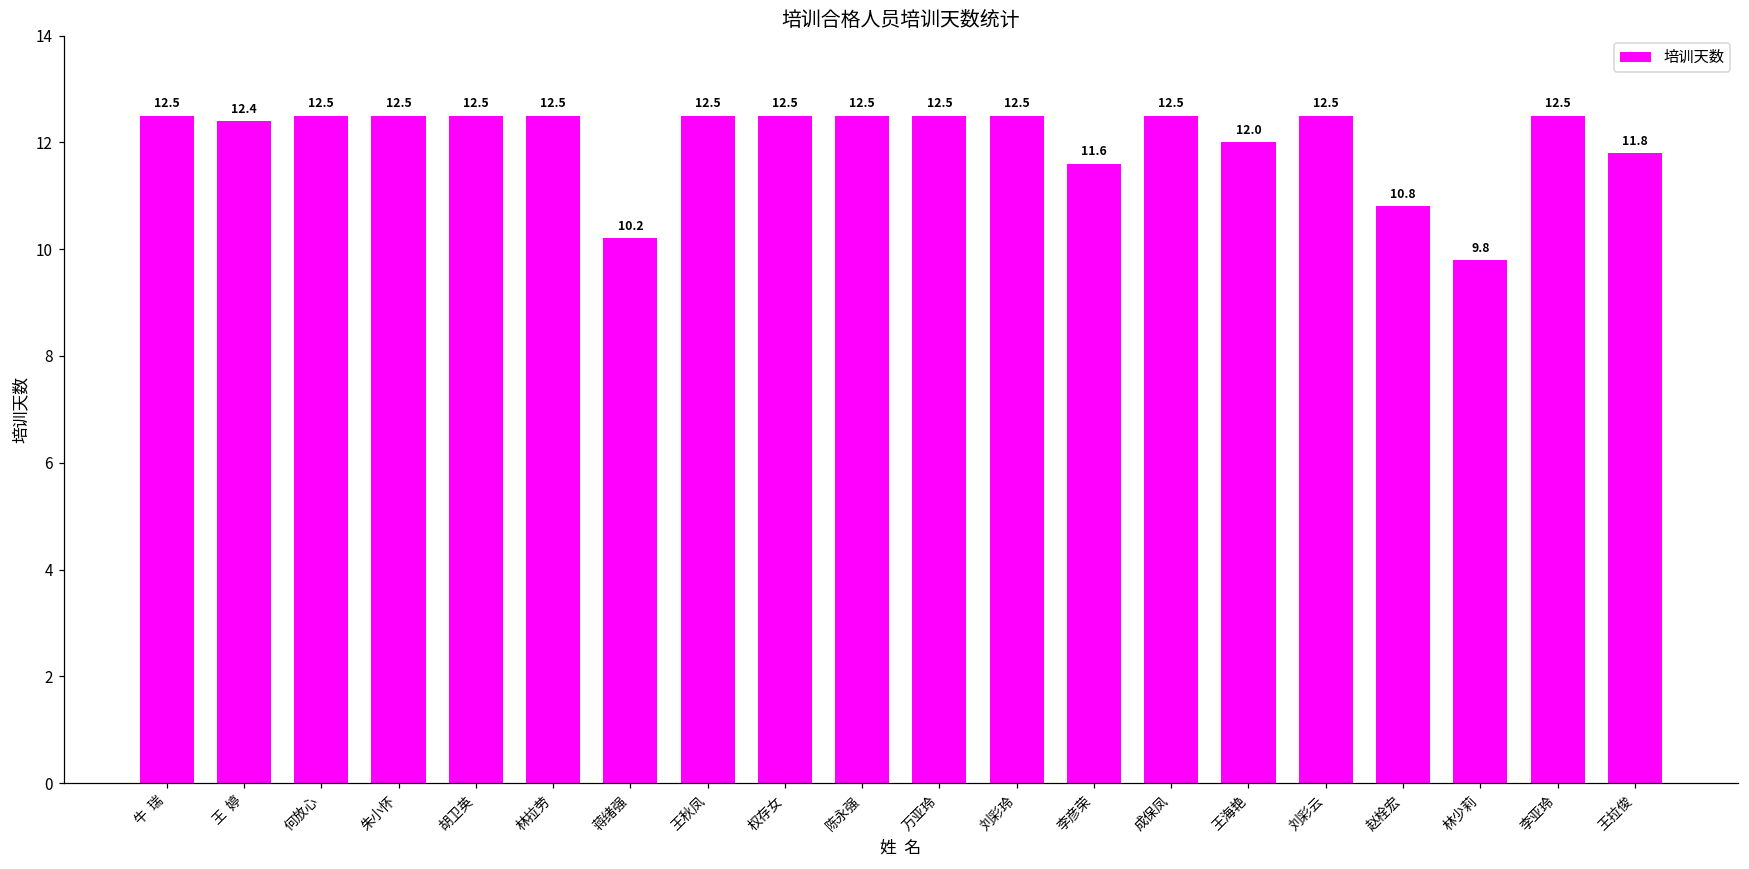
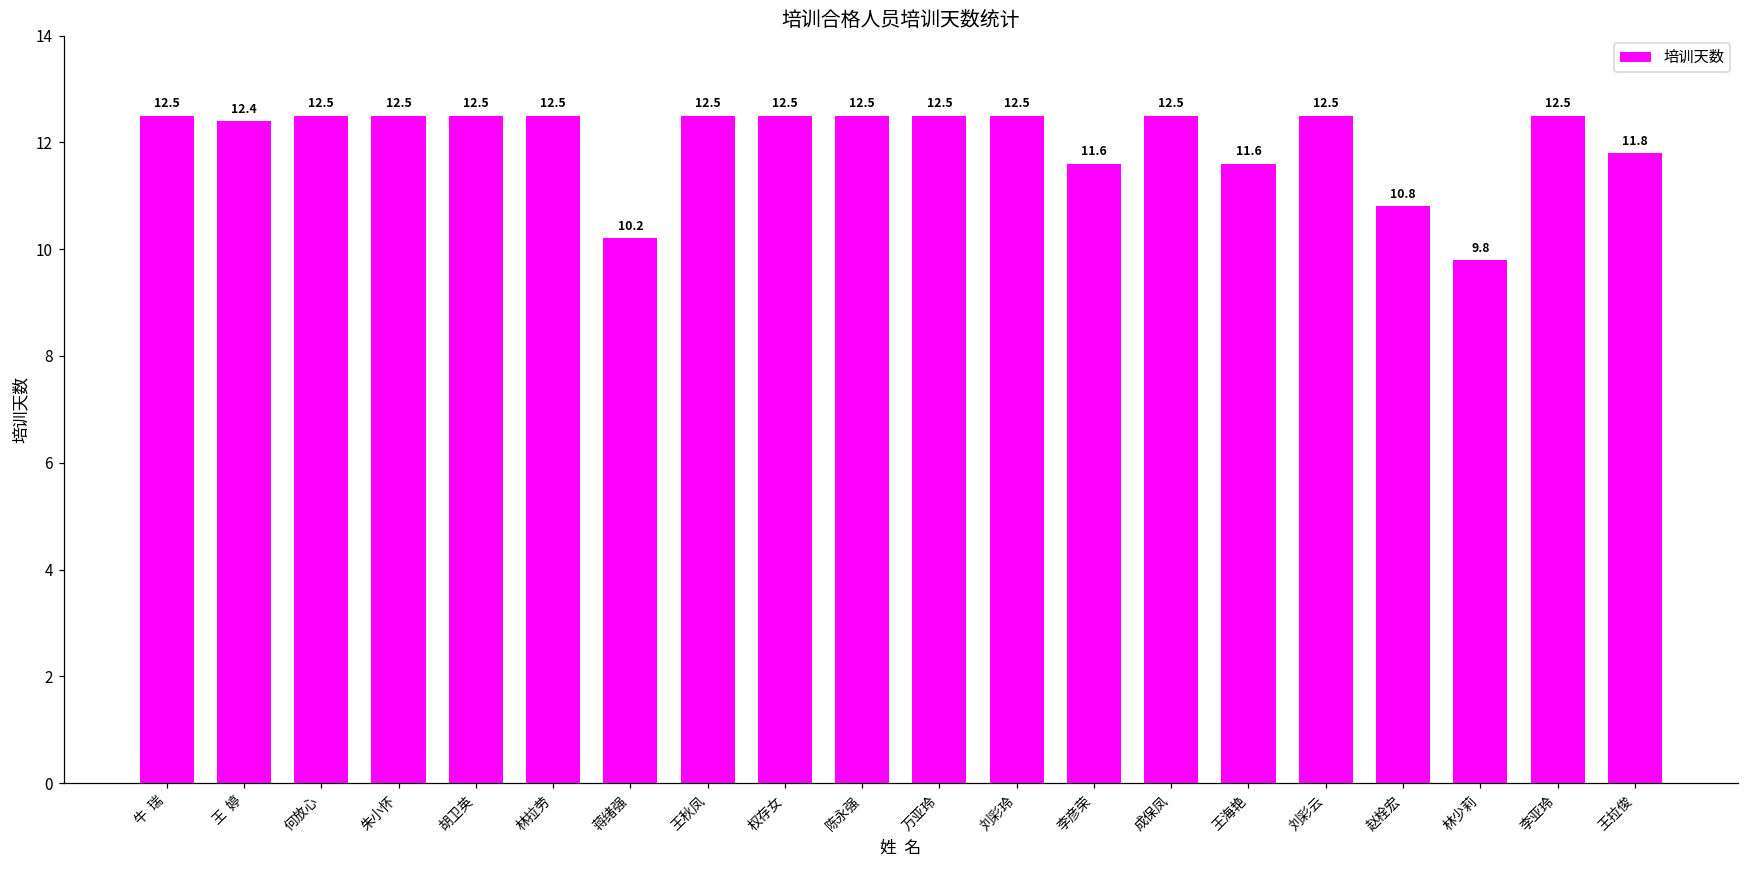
  {
    "牛 瑞": 12.5,
    "王 婷": 12.4,
    "何放心": 12.5,
    "朱小怀": 12.5,
    "胡卫英": 12.5,
    "林拉劳": 12.5,
    "蒋绪强": 10.2,
    "王秋凤": 12.5,
    "权存女": 12.5,
    "陈永强": 12.5,
    "万亚玲": 12.5,
    "刘彩玲": 12.5,
    "李彦荣": 11.6,
    "成保凤": 12.5,
-   "王海艳": 12.0,
+   "王海艳": 11.6,
    "刘彩云": 12.5,
    "赵栓宏": 10.8,
    "林少莉": 9.8,
    "李亚玲": 12.5,
    "王拉俊": 11.8
  }
